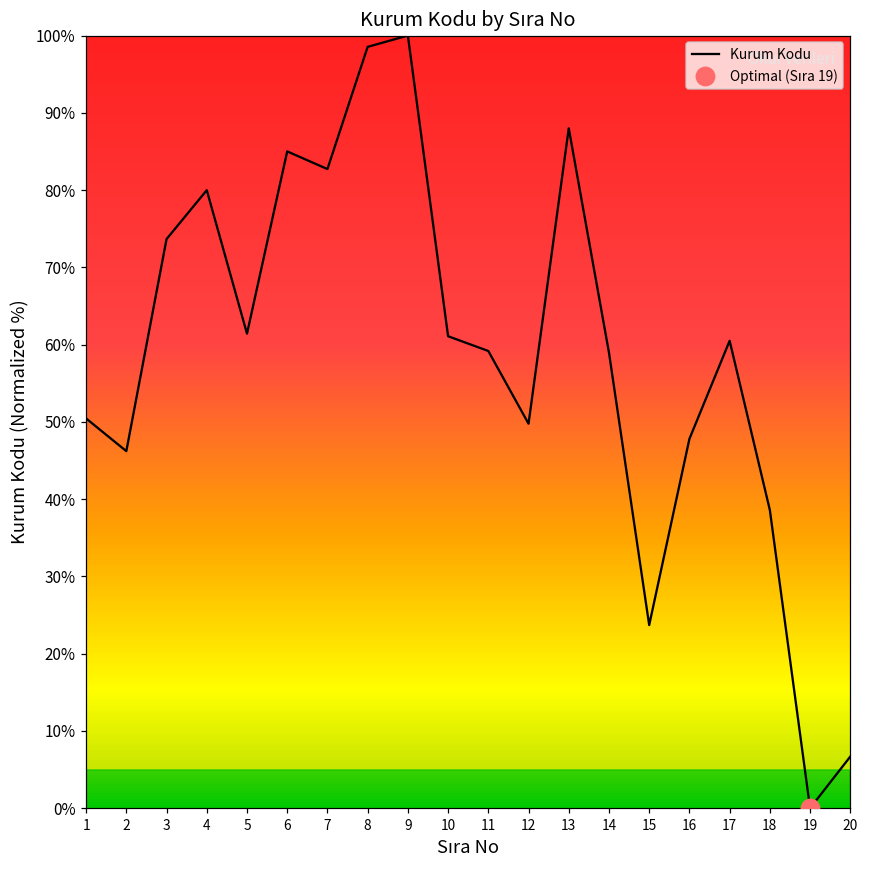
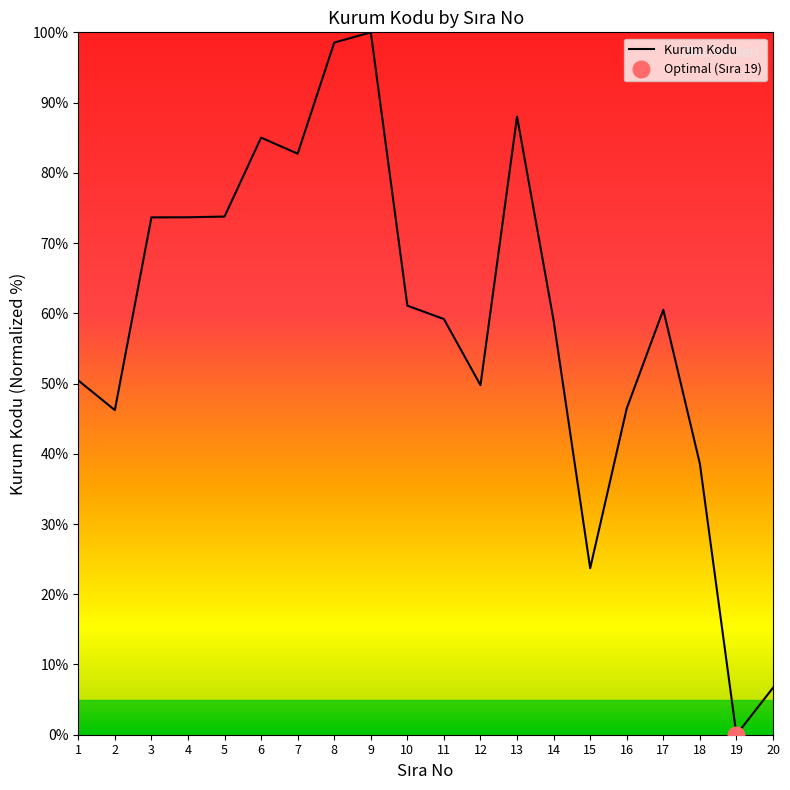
  {
    "Kurum Kodu": {
      "1": "50%",
      "2": "46%",
      "3": "74%",
-     "4": "80%",
-     "5": "61%",
+     "4": "74%",
+     "5": "74%",
      "6": "85%",
      "7": "83%",
      "8": "99%",
      "9": "100%",
      "10": "61%",
      "11": "59%",
      "12": "50%",
      "13": "88%",
      "14": "59%",
      "15": "24%",
-     "16": "48%",
+     "16": "46%",
      "17": "60%",
      "18": "39%",
      "20": "7%"
    }
  }
